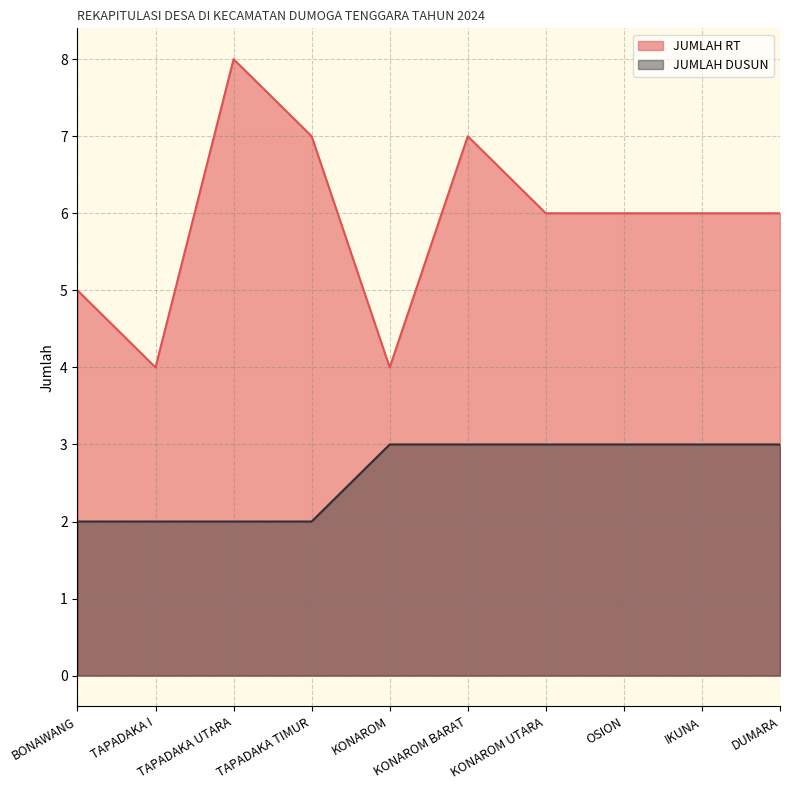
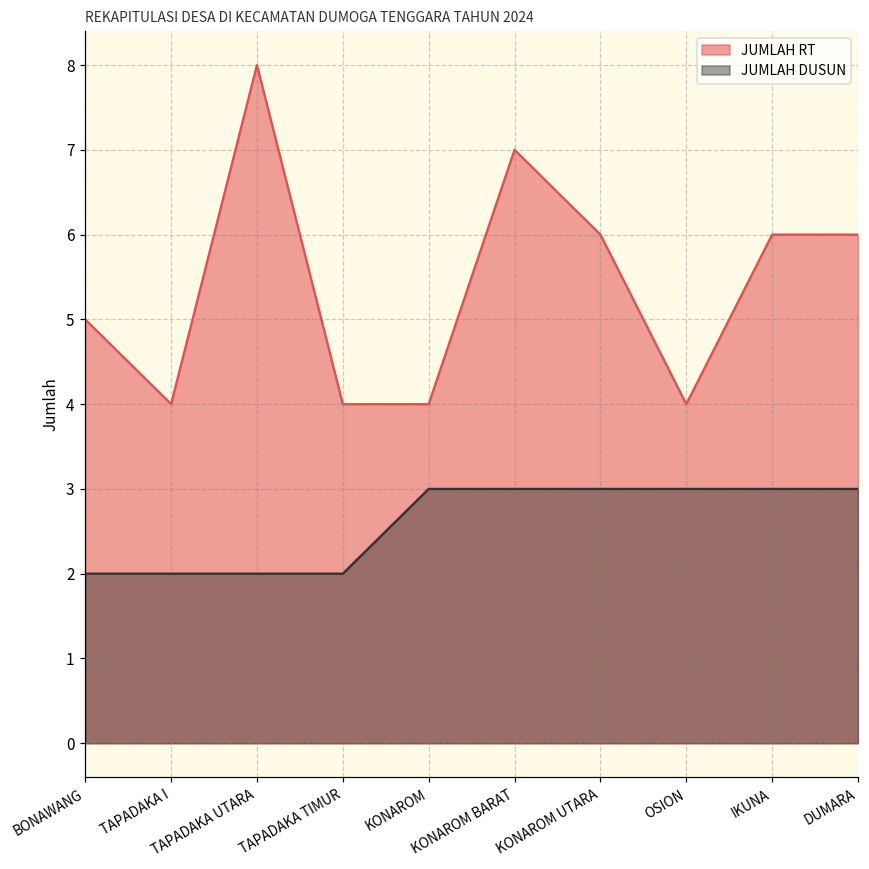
  {
    "JUMLAH RT": {
      "BONAWANG": 5,
      "TAPADAKA I": 4,
      "TAPADAKA UTARA": 8,
-     "TAPADAKA TIMUR": 7,
+     "TAPADAKA TIMUR": 4,
      "KONAROM": 4,
      "KONAROM BARAT": 7,
      "KONAROM UTARA": 6,
-     "OSION": 6,
+     "OSION": 4,
      "IKUNA": 6,
      "DUMARA": 6
    },
    "JUMLAH DUSUN": {
      "BONAWANG": 2,
      "TAPADAKA I": 2,
      "TAPADAKA UTARA": 2,
      "TAPADAKA TIMUR": 2,
      "KONAROM": 3,
      "KONAROM BARAT": 3,
      "KONAROM UTARA": 3,
      "OSION": 3,
      "IKUNA": 3,
      "DUMARA": 3
    }
  }
